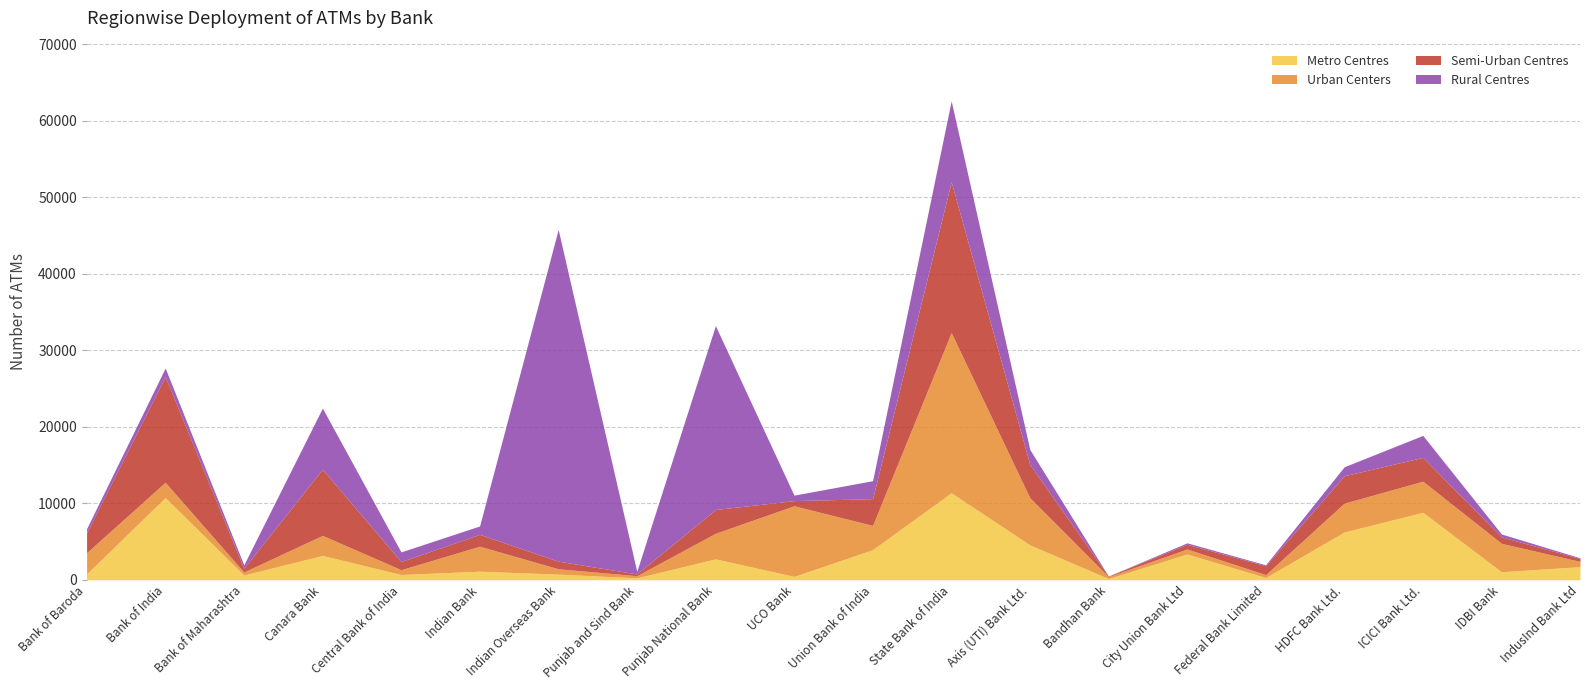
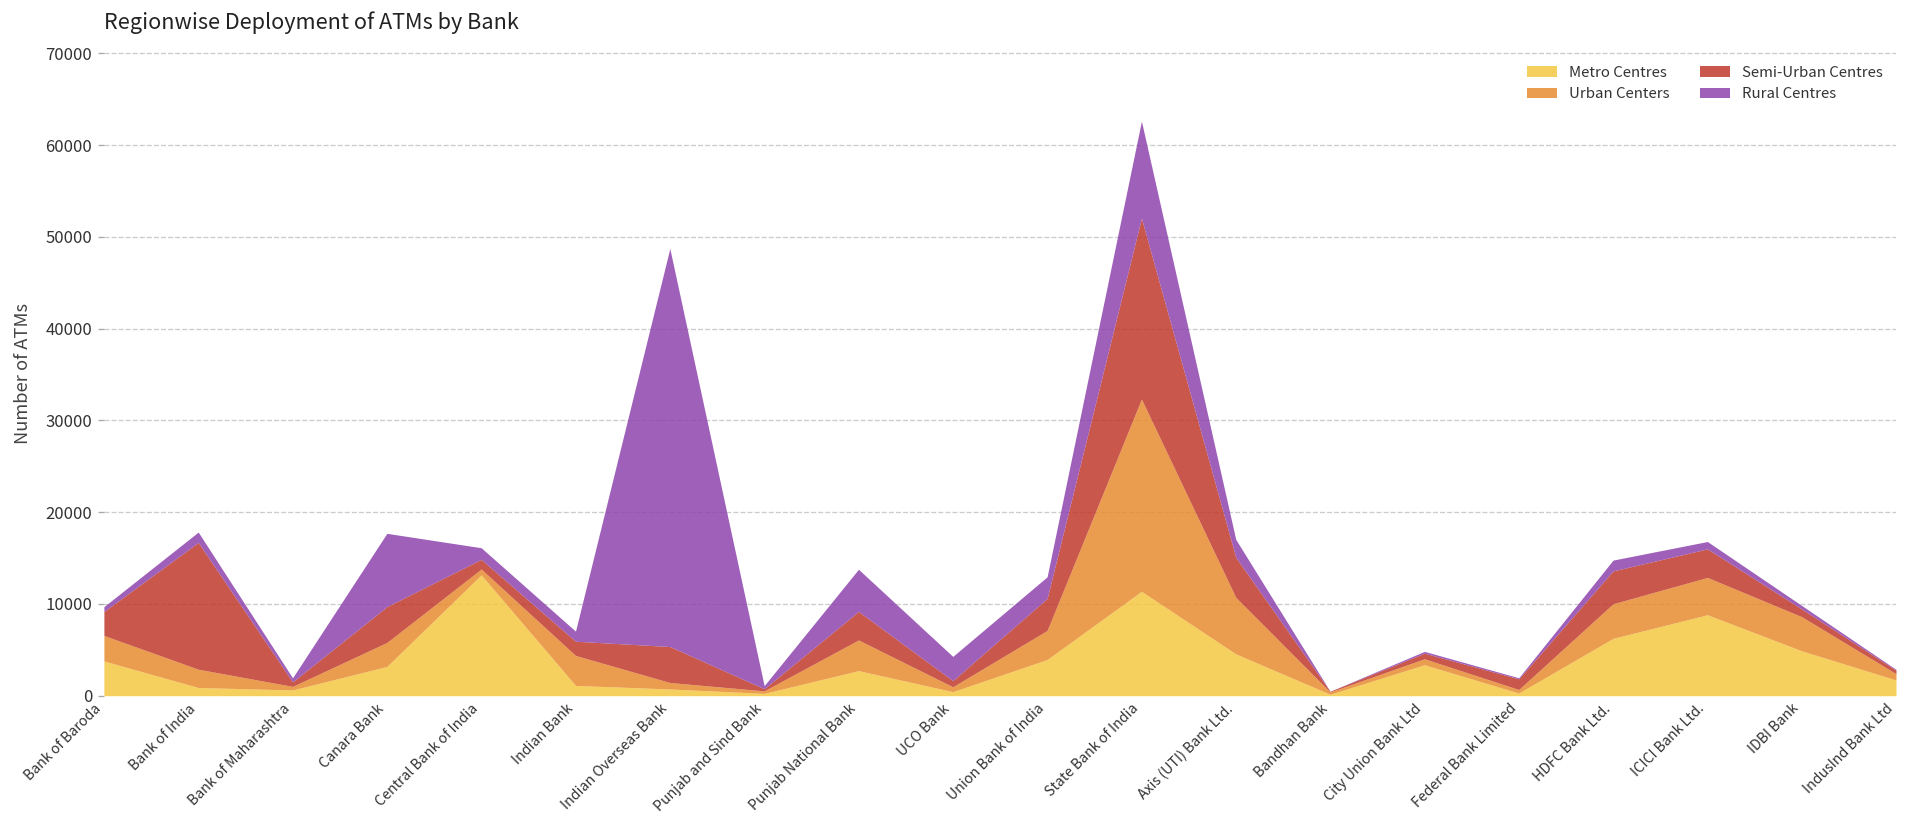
  {
    "Metro Centres": {
-     "Bank of Baroda": 1000,
-     "Bank of India": 11000,
+     "Bank of Baroda": 4000,
+     "Bank of India": 1000,
      "Bank of Maharashtra": 1000,
      "Canara Bank": 3000,
-     "Central Bank of India": 1000,
+     "Central Bank of India": 13000,
      "Indian Bank": 1000,
      "Indian Overseas Bank": 1000,
      "Punjab National Bank": 3000,
      "UCO Bank": 0,
      "Union Bank of India": 4000,
      "State Bank of India": 11000,
      "Axis (UTI) Bank Ltd.": 5000,
      "City Union Bank Ltd": 3000,
      "HDFC Bank Ltd.": 6000,
      "ICICI Bank Ltd.": 9000,
-     "IDBI Bank": 1000,
+     "IDBI Bank": 5000,
      "IndusInd Bank Ltd": 2000
    },
    "Urban Centers": {
      "Bank of Baroda": 3000,
      "Bank of India": 2000,
      "Bank of Maharashtra": 0,
      "Canara Bank": 3000,
      "Central Bank of India": 1000,
      "Indian Bank": 3000,
      "Indian Overseas Bank": 1000,
      "Punjab National Bank": 3000,
-     "UCO Bank": 9000,
+     "UCO Bank": 1000,
      "Union Bank of India": 3000,
      "State Bank of India": 21000,
      "Axis (UTI) Bank Ltd.": 6000,
      "City Union Bank Ltd": 1000,
      "Federal Bank Limited": 0,
      "HDFC Bank Ltd.": 4000,
      "ICICI Bank Ltd.": 4000,
      "IDBI Bank": 4000,
      "IndusInd Bank Ltd": 1000
    },
    "Semi-Urban Centres": {
      "Bank of Baroda": 3000,
      "Bank of India": 14000,
      "Bank of Maharashtra": 0,
-     "Canara Bank": 9000,
+     "Canara Bank": 4000,
      "Central Bank of India": 1000,
      "Indian Bank": 2000,
-     "Indian Overseas Bank": 1000,
+     "Indian Overseas Bank": 4000,
      "Punjab National Bank": 3000,
      "UCO Bank": 1000,
      "Union Bank of India": 3000,
      "State Bank of India": 20000,
      "Axis (UTI) Bank Ltd.": 4000,
      "HDFC Bank Ltd.": 4000,
      "ICICI Bank Ltd.": 3000,
      "IDBI Bank": 1000
    },
    "Rural Centres": {
      "Bank of Baroda": 1000,
      "Bank of India": 1000,
      "Bank of Maharashtra": 0,
      "Canara Bank": 8000,
      "Central Bank of India": 1000,
      "Indian Bank": 1000,
      "Indian Overseas Bank": 43000,
-     "Punjab National Bank": 24000,
-     "UCO Bank": 1000,
+     "Punjab National Bank": 5000,
+     "UCO Bank": 3000,
      "Union Bank of India": 2000,
      "State Bank of India": 11000,
      "Axis (UTI) Bank Ltd.": 2000,
      "HDFC Bank Ltd.": 1000,
-     "ICICI Bank Ltd.": 3000,
+     "ICICI Bank Ltd.": 1000,
      "IDBI Bank": 0
    }
  }
